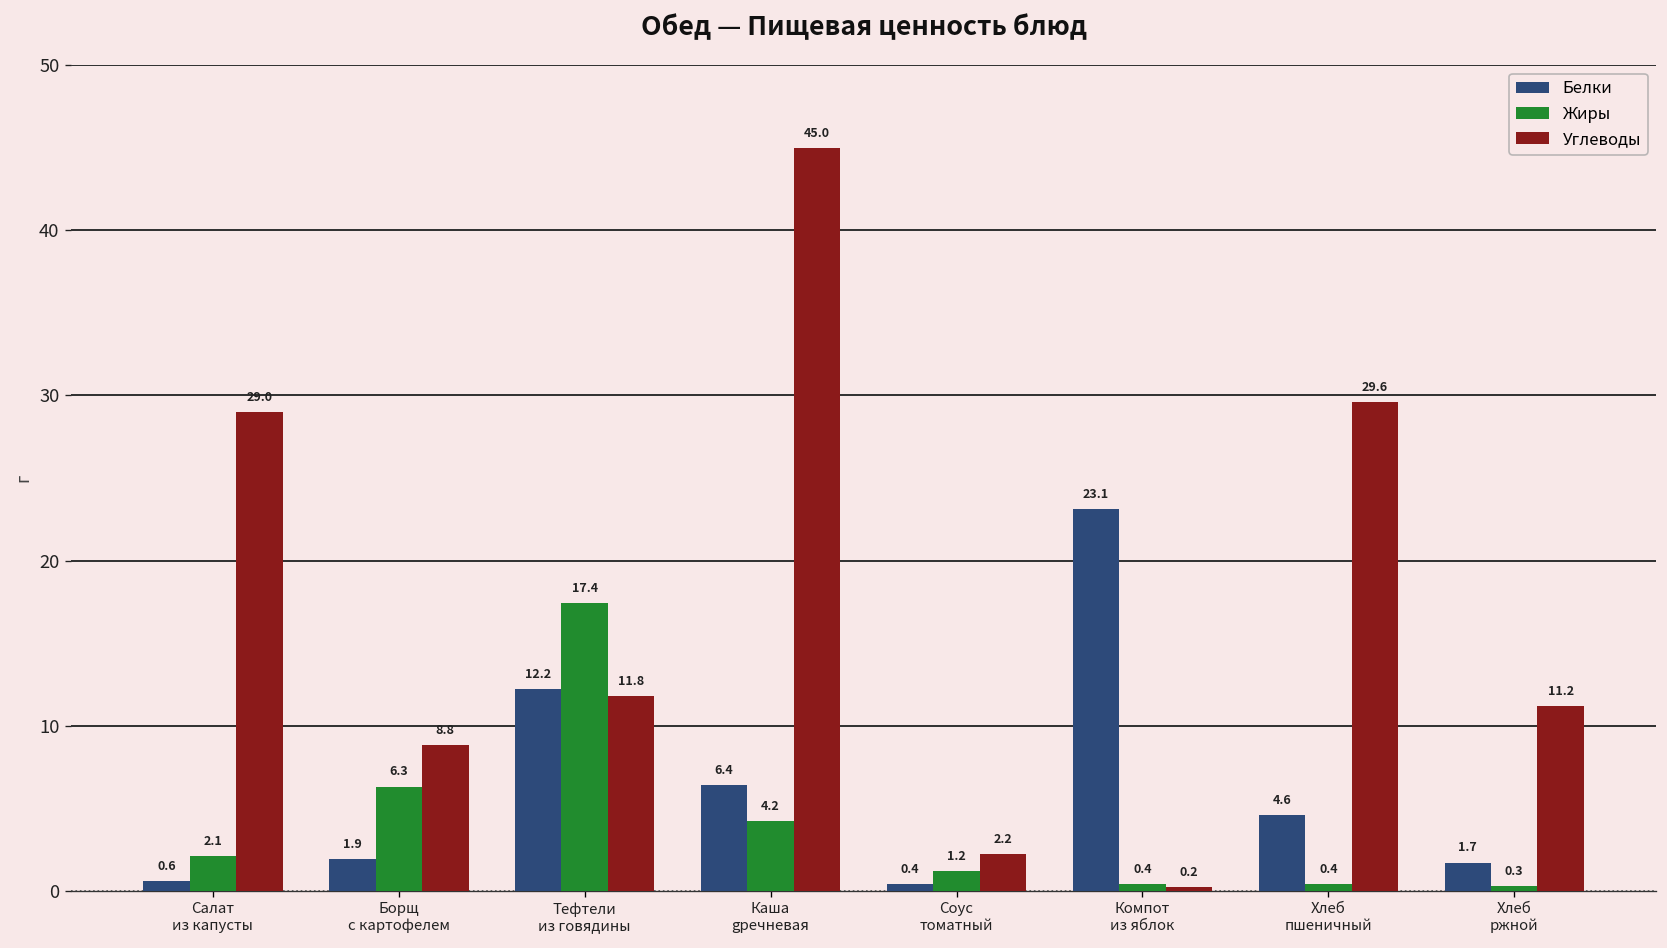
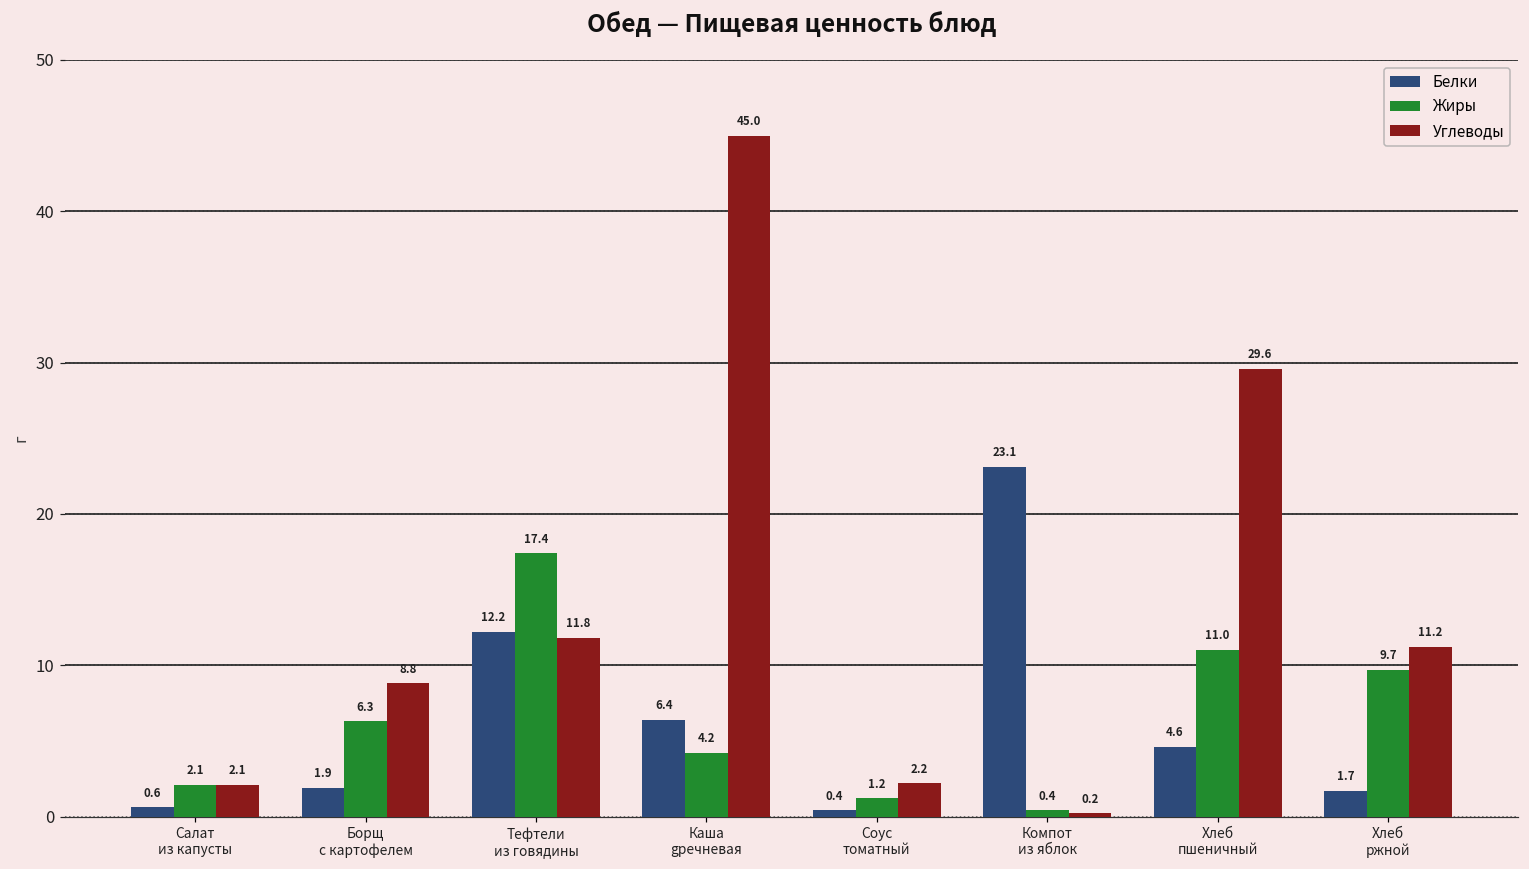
  {
    "Белки": {
      "Салат из капусты": 0.6,
      "Борщ с картофелем": 1.9,
      "Тефтели из говядины": 12.2,
      "Каша gречневая": 6.4,
      "Соус томатный": 0.4,
      "Компот из яблок": 23.1,
      "Хлеб пшеничный": 4.6,
      "Хлеб ржной": 1.7
    },
    "Жиры": {
      "Салат из капусты": 2.1,
      "Борщ с картофелем": 6.3,
      "Тефтели из говядины": 17.4,
      "Каша gречневая": 4.2,
      "Соус томатный": 1.2,
      "Компот из яблок": 0.4,
-     "Хлеб пшеничный": 0.4,
-     "Хлеб ржной": 0.3
+     "Хлеб пшеничный": 11.0,
+     "Хлеб ржной": 9.7
    },
    "Углеводы": {
-     "Салат из капусты": 29.0,
+     "Салат из капусты": 2.1,
      "Борщ с картофелем": 8.8,
      "Тефтели из говядины": 11.8,
      "Каша gречневая": 45.0,
      "Соус томатный": 2.2,
      "Компот из яблок": 0.2,
      "Хлеб пшеничный": 29.6,
      "Хлеб ржной": 11.2
    }
  }
